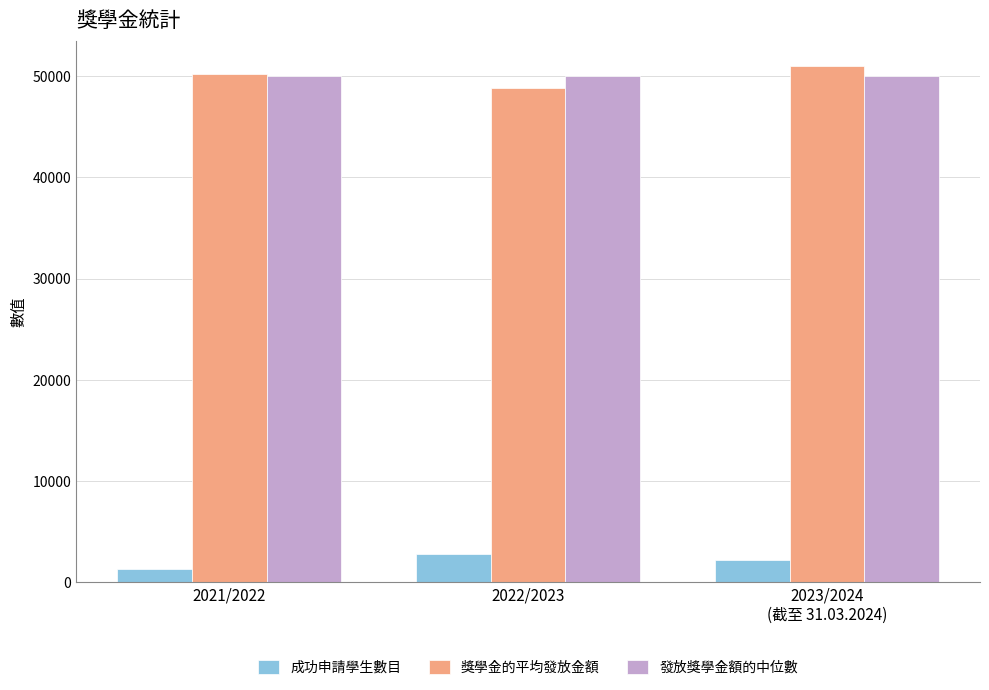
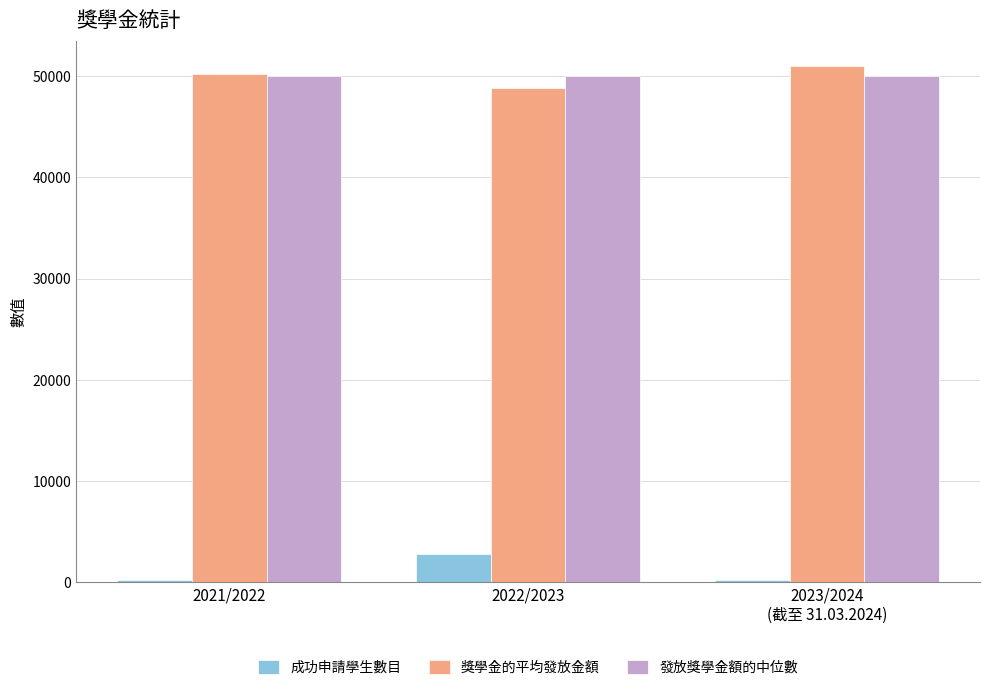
  {
    "成功申請學生數目": {
-     "2021/2022": 1300,
+     "2021/2022": 200,
      "2022/2023": 2800,
-     "2023/2024 (截至 31.03.2024)": 2200
+     "2023/2024 (截至 31.03.2024)": 200
    },
    "獎學金的平均發放金額": {
      "2021/2022": 50200,
      "2022/2023": 48900,
      "2023/2024 (截至 31.03.2024)": 51000
    },
    "發放獎學金額的中位數": {
      "2021/2022": 50000,
      "2022/2023": 50000,
      "2023/2024 (截至 31.03.2024)": 50000
    }
  }
